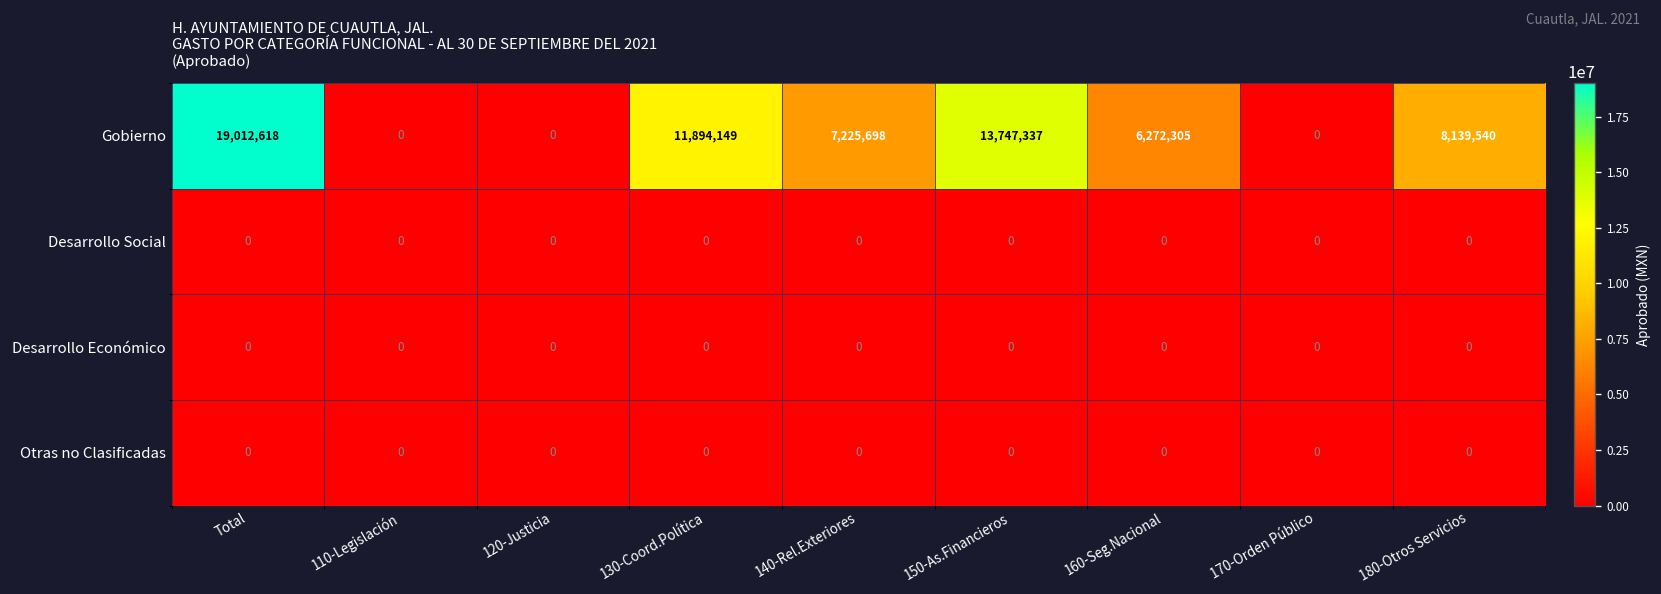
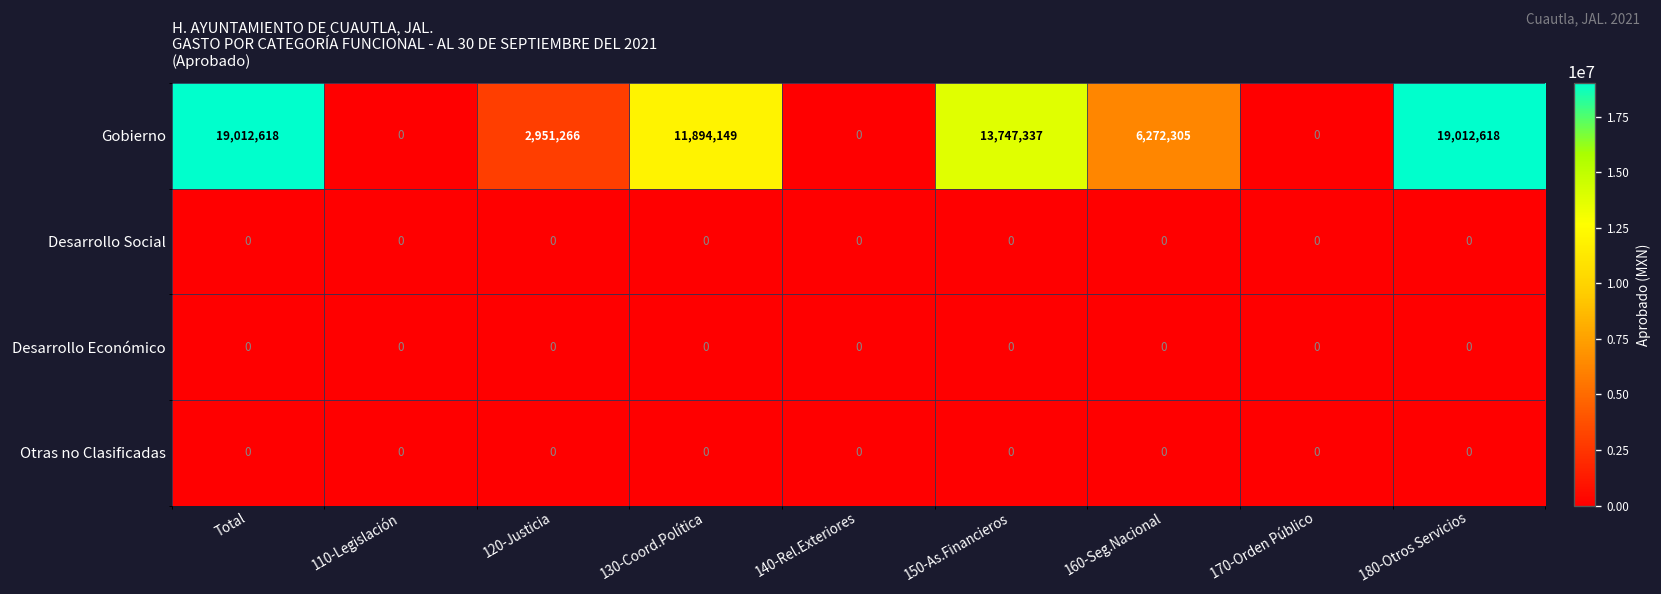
  {
    "Gobierno": {
      "Total": "19,012,618",
      "110-Legislación": "0",
-     "120-Justicia": "0",
+     "120-Justicia": "2,951,266",
      "130-Coord.Política": "11,894,149",
-     "140-Rel.Exteriores": "7,225,698",
+     "140-Rel.Exteriores": "0",
      "150-As.Financieros": "13,747,337",
      "160-Seg.Nacional": "6,272,305",
      "170-Orden Público": "0",
-     "180-Otros Servicios": "8,139,540"
+     "180-Otros Servicios": "19,012,618"
    },
    "Desarrollo Social": {
      "Total": "0",
      "110-Legislación": "0",
      "120-Justicia": "0",
      "130-Coord.Política": "0",
      "140-Rel.Exteriores": "0",
      "150-As.Financieros": "0",
      "160-Seg.Nacional": "0",
      "170-Orden Público": "0",
      "180-Otros Servicios": "0"
    },
    "Desarrollo Económico": {
      "Total": "0",
      "110-Legislación": "0",
      "120-Justicia": "0",
      "130-Coord.Política": "0",
      "140-Rel.Exteriores": "0",
      "150-As.Financieros": "0",
      "160-Seg.Nacional": "0",
      "170-Orden Público": "0",
      "180-Otros Servicios": "0"
    },
    "Otras no Clasificadas": {
      "Total": "0",
      "110-Legislación": "0",
      "120-Justicia": "0",
      "130-Coord.Política": "0",
      "140-Rel.Exteriores": "0",
      "150-As.Financieros": "0",
      "160-Seg.Nacional": "0",
      "170-Orden Público": "0",
      "180-Otros Servicios": "0"
    }
  }
